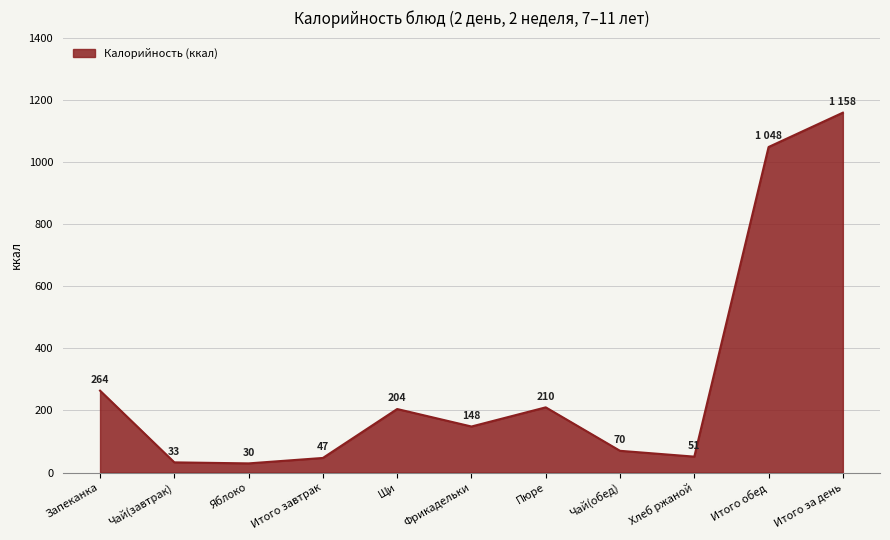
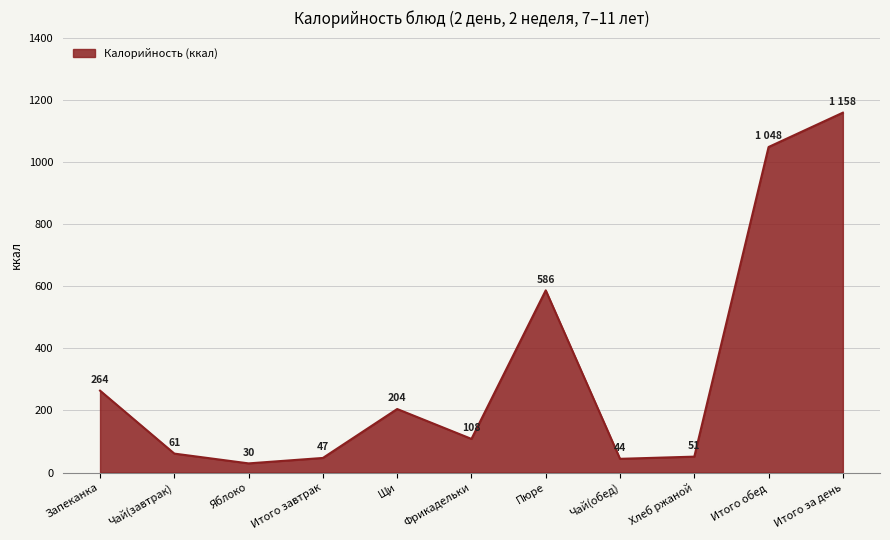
  {
    "Запеканка": 264,
-   "Чай(завтрак)": 33,
+   "Чай(завтрак)": 61,
    "Яблоко": 30,
    "Итого завтрак": 47,
    "Щи": 204,
-   "Фрикадельки": 148,
-   "Пюре": 210,
-   "Чай(обед)": 70,
+   "Фрикадельки": 108,
+   "Пюре": 586,
+   "Чай(обед)": 44,
    "Хлеб ржаной": 51
  }
